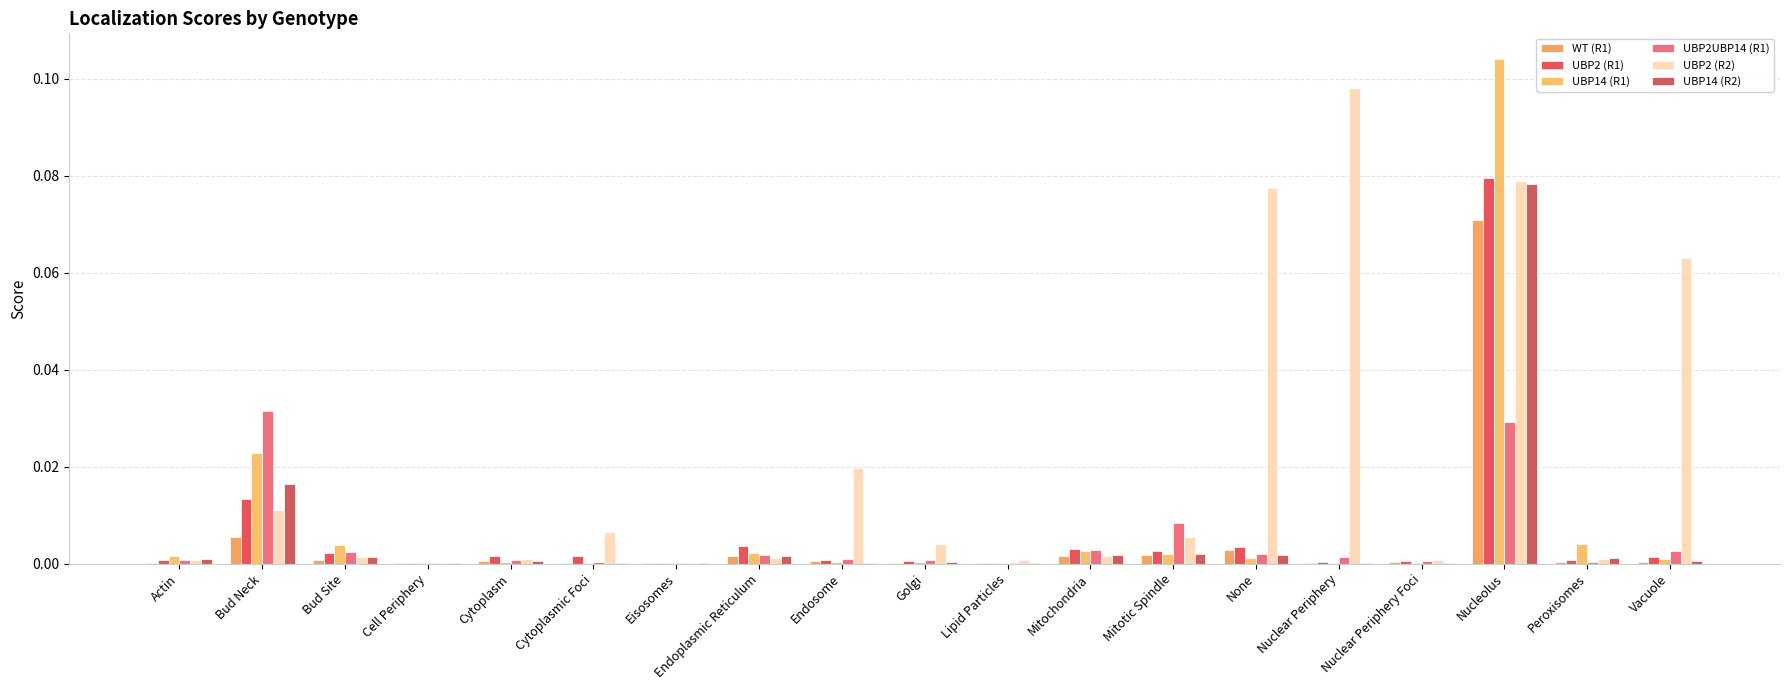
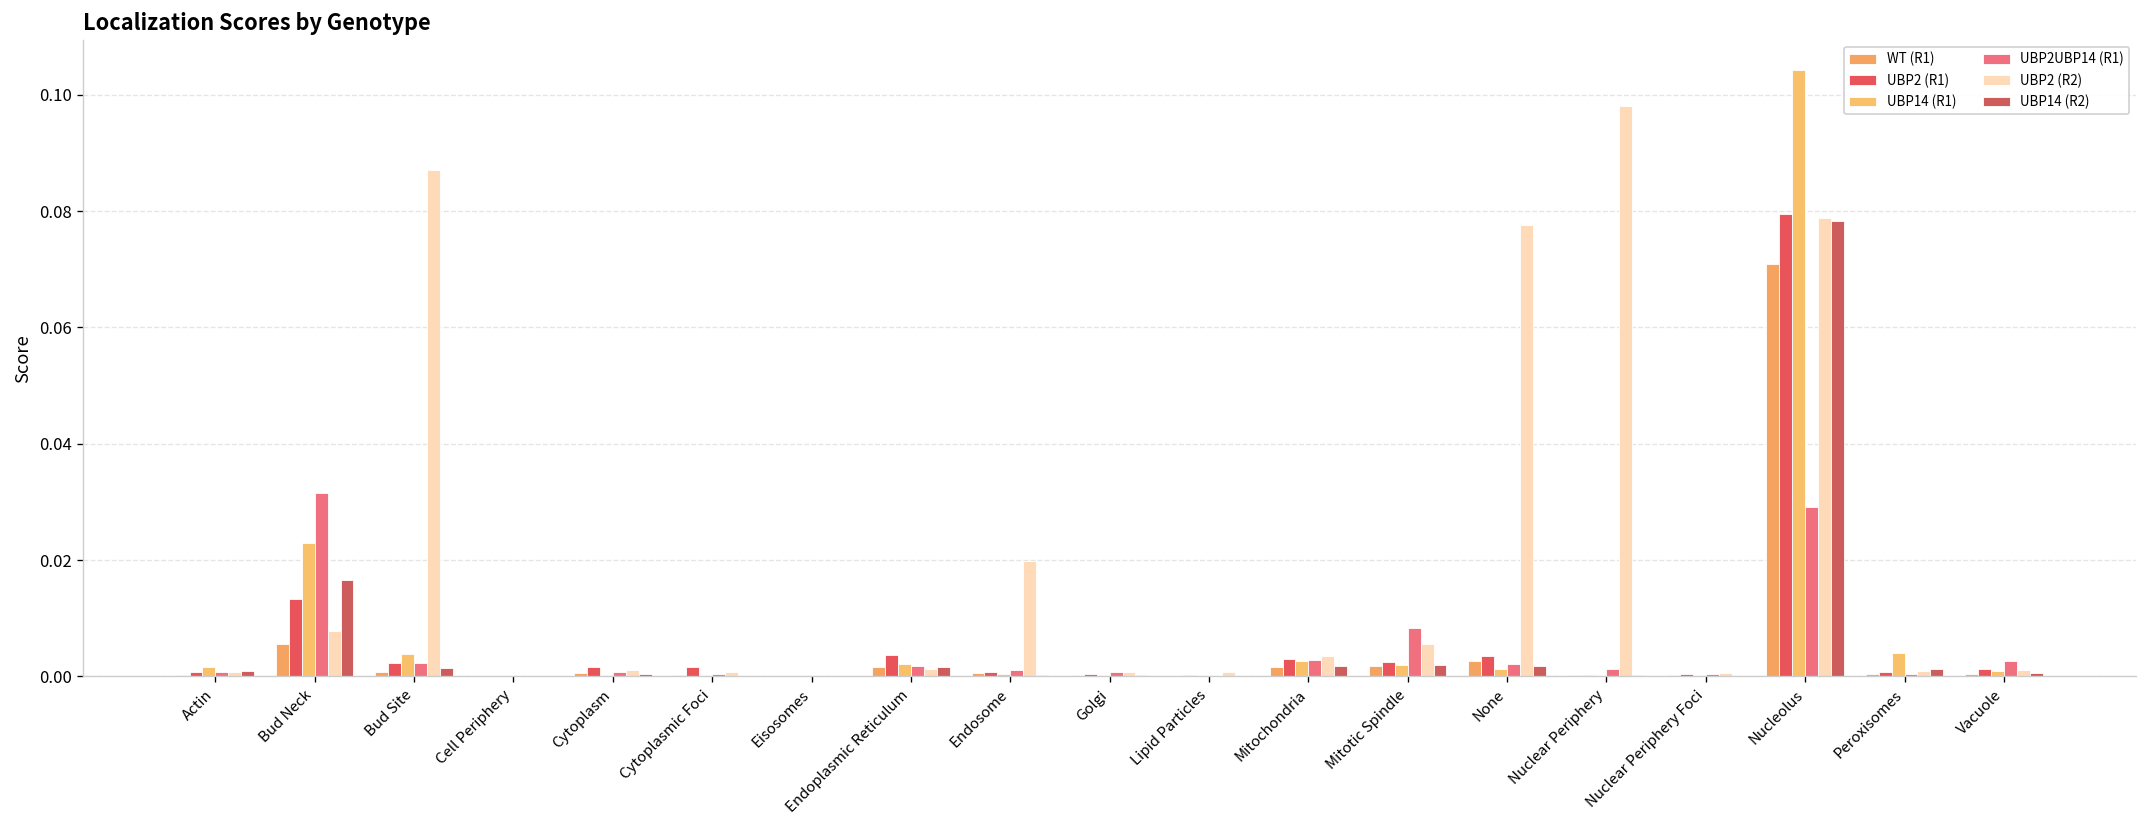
  {
    "UBP2 (R2)": {
      "Actin": 0.001,
-     "Bud Neck": 0.011,
-     "Bud Site": 0.001,
+     "Bud Neck": 0.008,
+     "Bud Site": 0.087,
      "Cytoplasm": 0.001,
-     "Cytoplasmic Foci": 0.007,
+     "Cytoplasmic Foci": 0.001,
      "Endoplasmic Reticulum": 0.001,
      "Endosome": 0.020,
-     "Golgi": 0.004,
+     "Golgi": 0.001,
      "Lipid Particles": 0.001,
-     "Mitochondria": 0.002,
+     "Mitochondria": 0.003,
      "Mitotic Spindle": 0.006,
      "None": 0.078,
      "Nuclear Periphery": 0.098,
      "Nuclear Periphery Foci": 0.001,
      "Nucleolus": 0.079,
      "Peroxisomes": 0.001,
-     "Vacuole": 0.063
+     "Vacuole": 0.001
    }
  }
